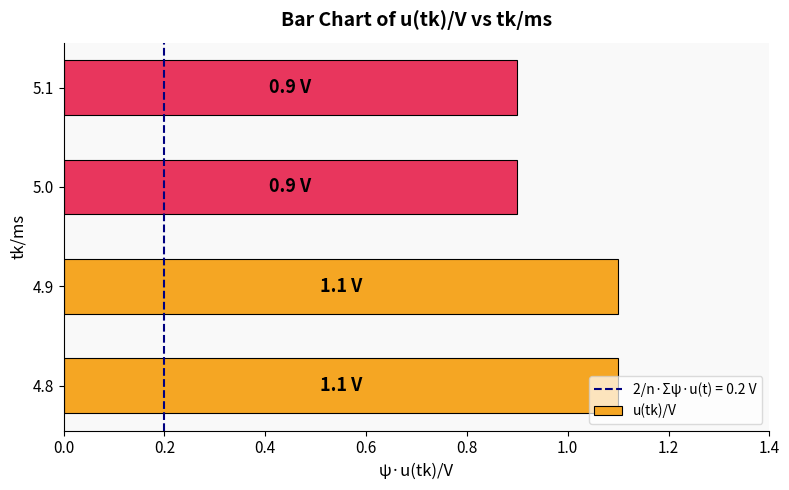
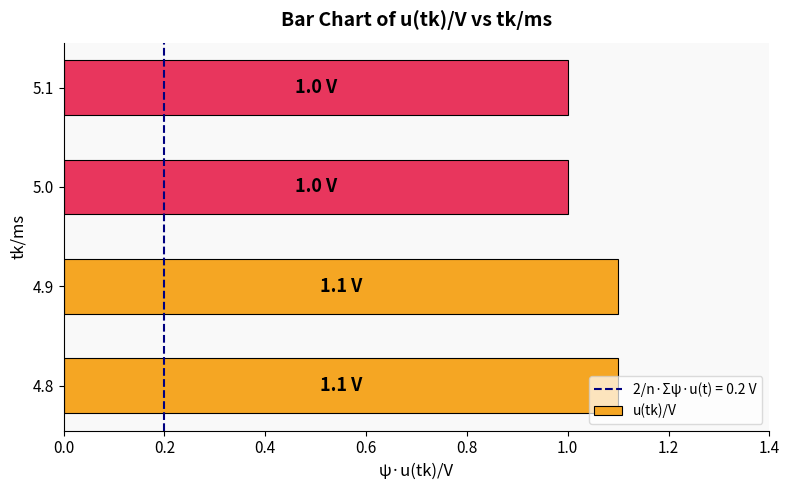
  {
-   "5.1": 0.9,
-   "5.0": 0.9,
+   "5.1": 1.0,
+   "5.0": 1.0,
    "4.9": 1.1
  }
